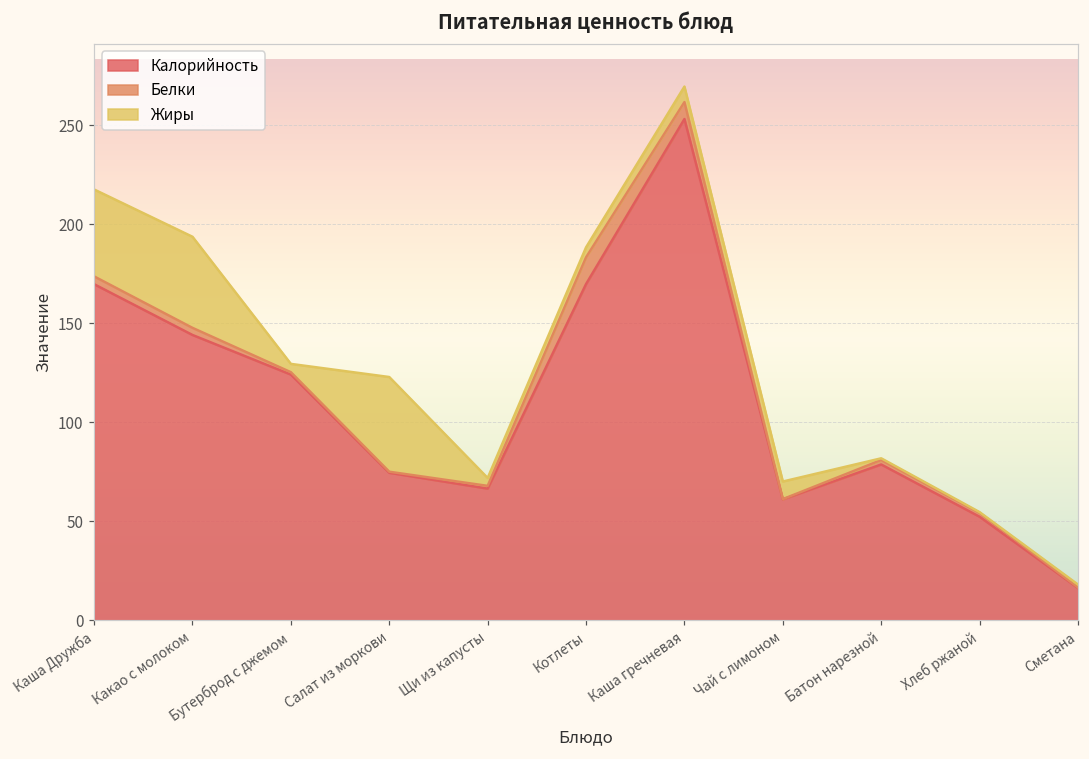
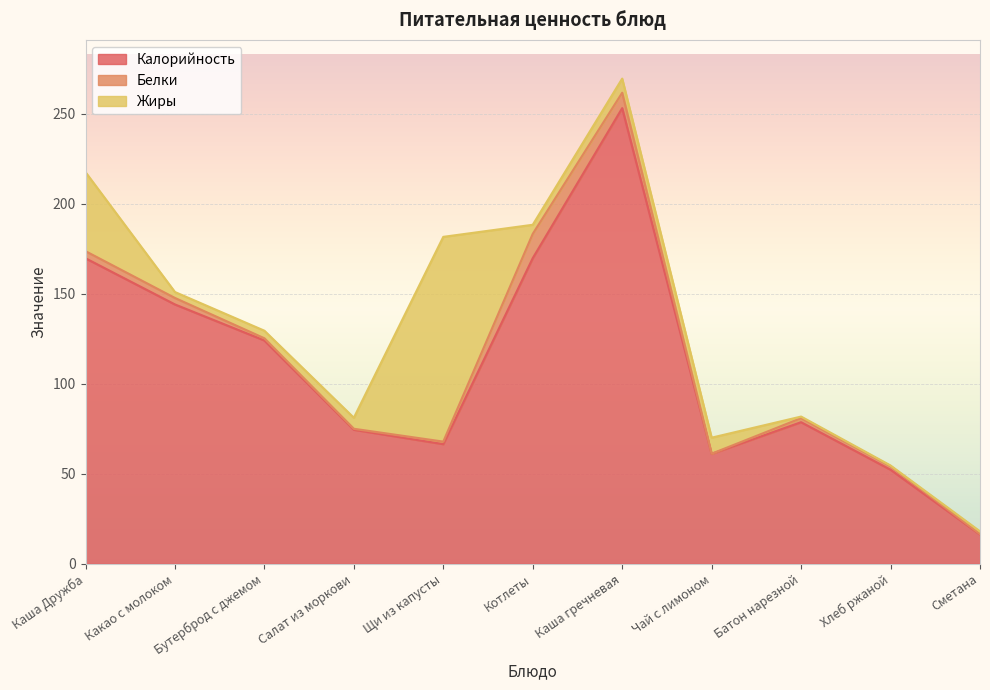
  {
    "Жиры": {
      "Каша Дружба": 44,
-     "Какао с молоком": 46,
+     "Какао с молоком": 3,
      "Бутерброд с джемом": 4,
-     "Салат из моркови": 48,
-     "Щи из капусты": 4,
+     "Салат из моркови": 6,
+     "Щи из капусты": 114,
      "Котлеты": 5,
      "Каша гречневая": 8,
      "Чай с лимоном": 9,
      "Сметана": 2
    }
  }
